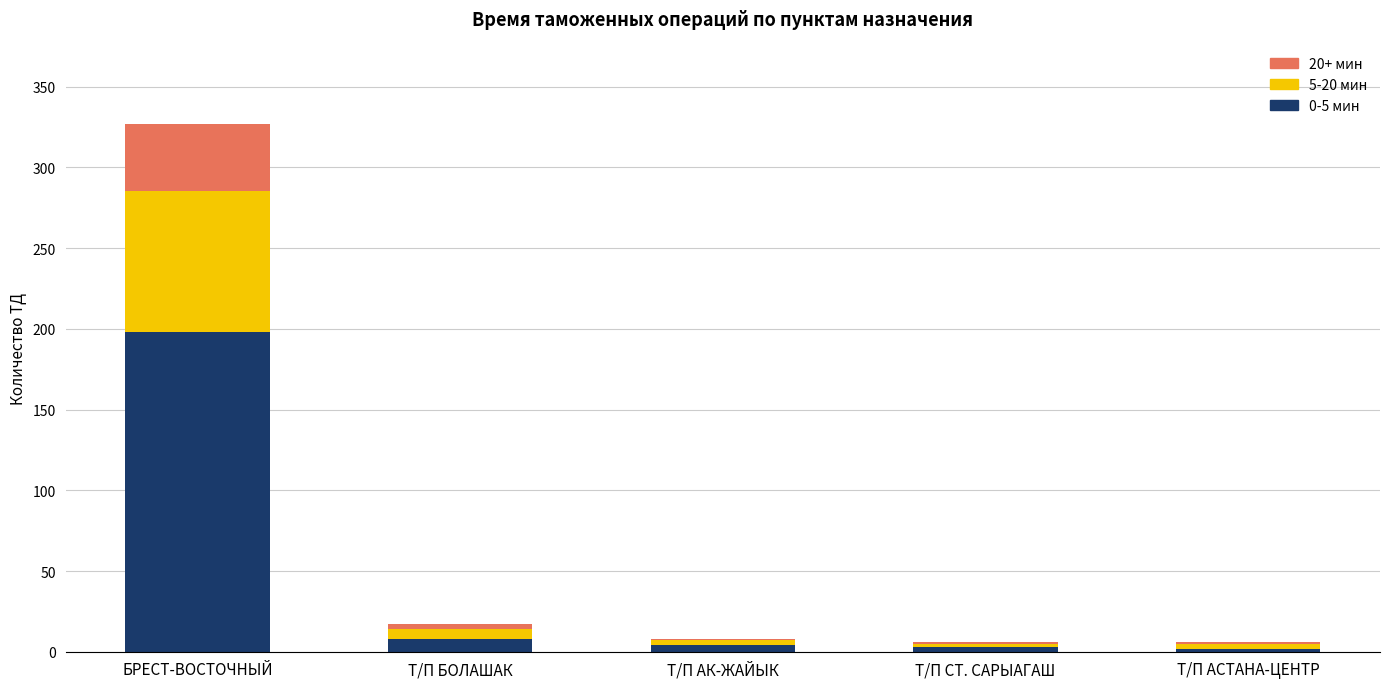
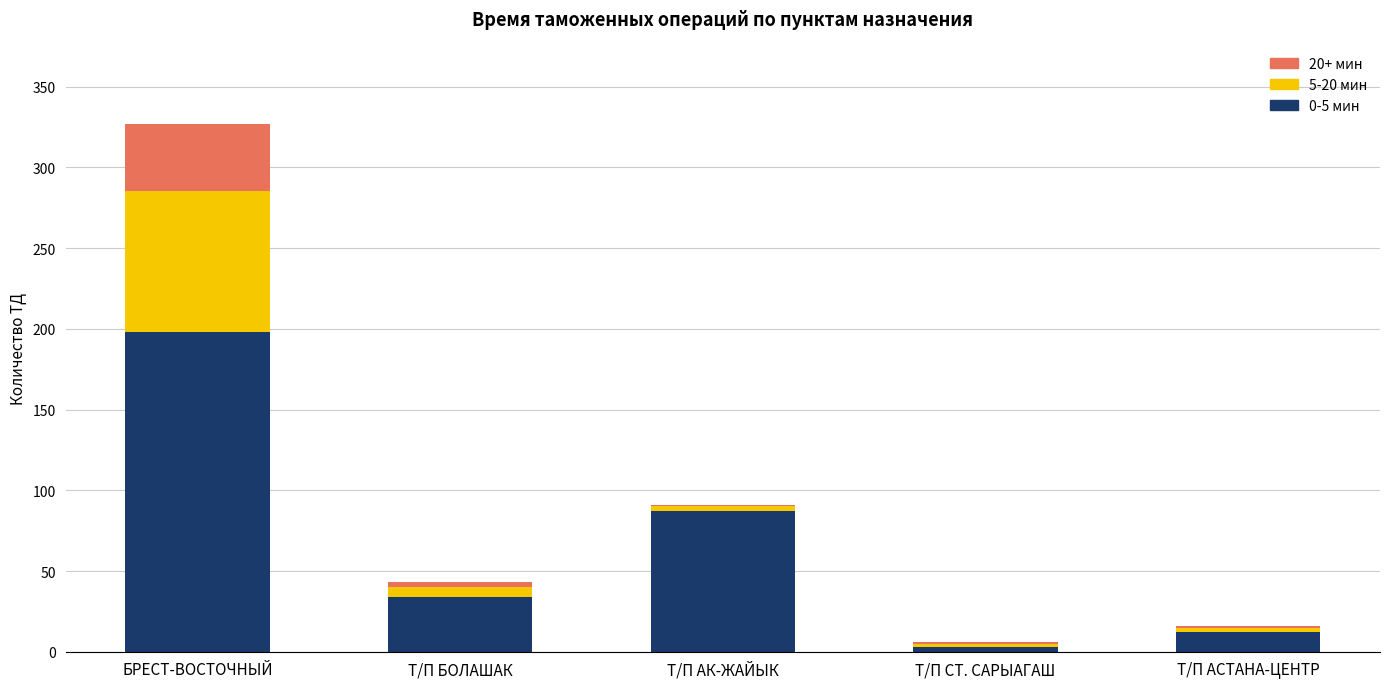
  {
    "0-5 мин": {
      "БРЕСТ-ВОСТОЧНЫЙ": 198,
-     "Т/П БОЛАШАК": 8,
-     "Т/П АК-ЖАЙЫК": 4,
+     "Т/П БОЛАШАК": 34,
+     "Т/П АК-ЖАЙЫК": 87,
      "Т/П СТ. САРЫАГАШ": 3,
-     "Т/П АСТАНА-ЦЕНТР": 2
+     "Т/П АСТАНА-ЦЕНТР": 12
    },
    "5-20 мин": {
      "БРЕСТ-ВОСТОЧНЫЙ": 87,
      "Т/П БОЛАШАК": 6,
      "Т/П АК-ЖАЙЫК": 3,
      "Т/П СТ. САРЫАГАШ": 2,
      "Т/П АСТАНА-ЦЕНТР": 3
    },
    "20+ мин": {
      "БРЕСТ-ВОСТОЧНЫЙ": 42,
      "Т/П БОЛАШАК": 3
    }
  }
